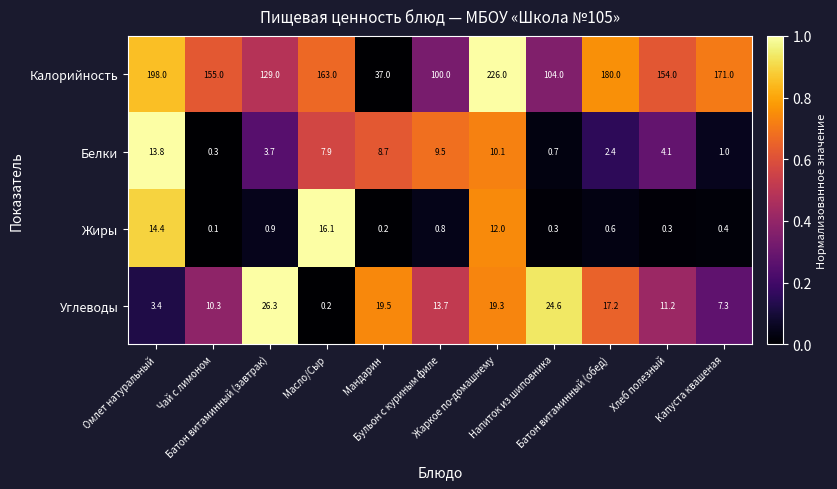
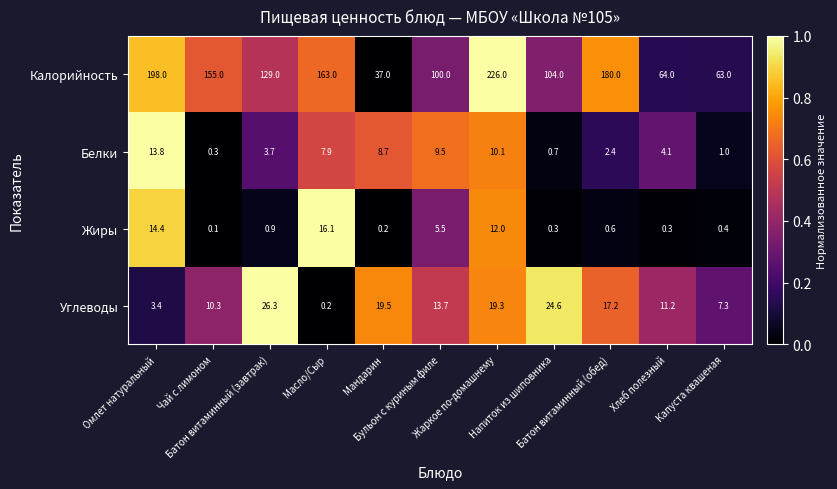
  {
    "Калорийность": {
      "Омлет натуральный": 198.0,
      "Чай с лимоном": 155.0,
      "Батон витаминный (завтрак)": 129.0,
      "Масло/Сыр": 163.0,
      "Мандарин": 37.0,
      "Бульон с куриным филе": 100.0,
      "Жаркое по-домашнему": 226.0,
      "Напиток из шиповника": 104.0,
      "Батон витаминный (обед)": 180.0,
-     "Хлеб полезный": 154.0,
-     "Капуста квашеная": 171.0
+     "Хлеб полезный": 64.0,
+     "Капуста квашеная": 63.0
    },
    "Белки": {
      "Омлет натуральный": 13.8,
      "Чай с лимоном": 0.3,
      "Батон витаминный (завтрак)": 3.7,
      "Масло/Сыр": 7.9,
      "Мандарин": 8.7,
      "Бульон с куриным филе": 9.5,
      "Жаркое по-домашнему": 10.1,
      "Напиток из шиповника": 0.7,
      "Батон витаминный (обед)": 2.4,
      "Хлеб полезный": 4.1,
      "Капуста квашеная": 1.0
    },
    "Жиры": {
      "Омлет натуральный": 14.4,
      "Чай с лимоном": 0.1,
      "Батон витаминный (завтрак)": 0.9,
      "Масло/Сыр": 16.1,
      "Мандарин": 0.2,
-     "Бульон с куриным филе": 0.8,
+     "Бульон с куриным филе": 5.5,
      "Жаркое по-домашнему": 12.0,
      "Напиток из шиповника": 0.3,
      "Батон витаминный (обед)": 0.6,
      "Хлеб полезный": 0.3,
      "Капуста квашеная": 0.4
    },
    "Углеводы": {
      "Омлет натуральный": 3.4,
      "Чай с лимоном": 10.3,
      "Батон витаминный (завтрак)": 26.3,
      "Масло/Сыр": 0.2,
      "Мандарин": 19.5,
      "Бульон с куриным филе": 13.7,
      "Жаркое по-домашнему": 19.3,
      "Напиток из шиповника": 24.6,
      "Батон витаминный (обед)": 17.2,
      "Хлеб полезный": 11.2,
      "Капуста квашеная": 7.3
    }
  }
